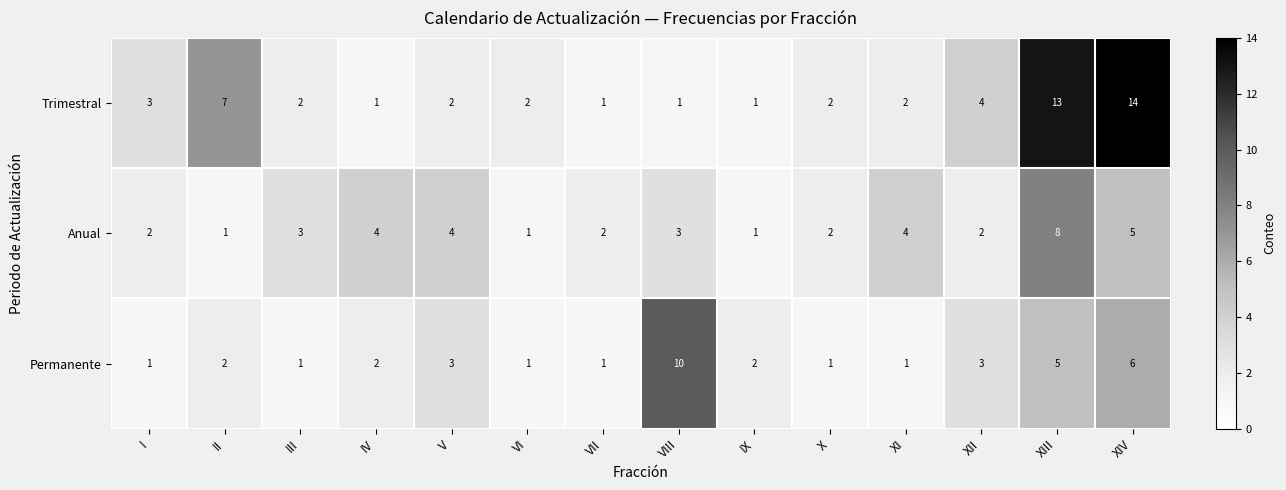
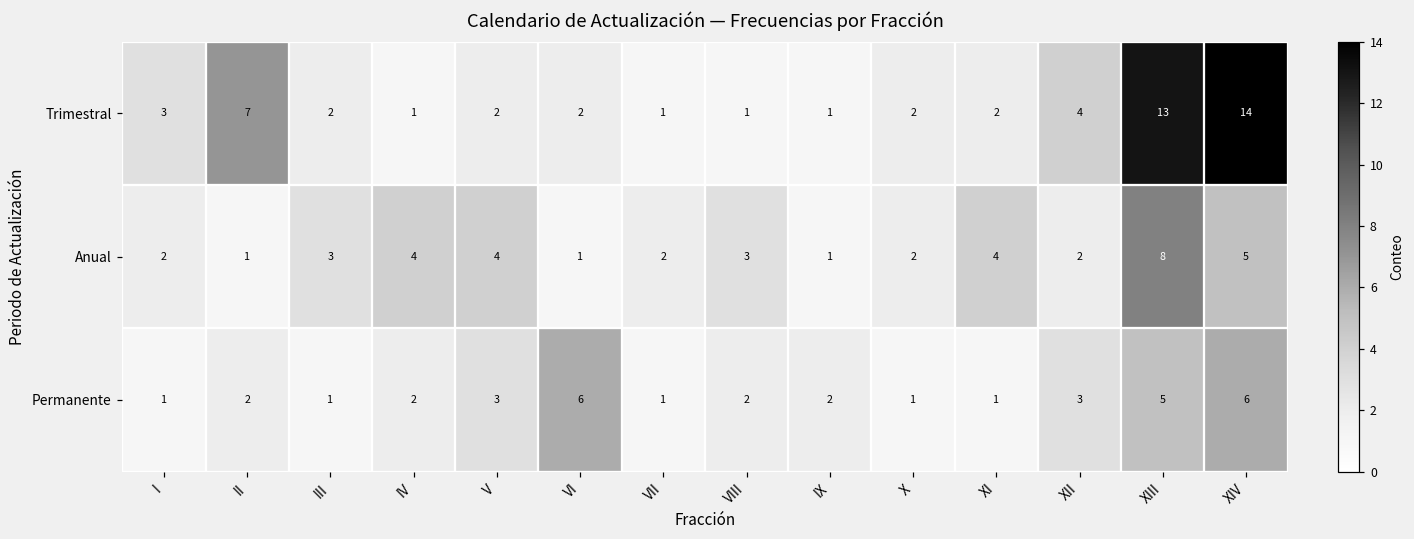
  {
    "Trimestral": {
      "I": 3,
      "II": 7,
      "III": 2,
      "IV": 1,
      "V": 2,
      "VI": 2,
      "VII": 1,
      "VIII": 1,
      "IX": 1,
      "X": 2,
      "XI": 2,
      "XII": 4,
      "XIII": 13,
      "XIV": 14
    },
    "Anual": {
      "I": 2,
      "II": 1,
      "III": 3,
      "IV": 4,
      "V": 4,
      "VI": 1,
      "VII": 2,
      "VIII": 3,
      "IX": 1,
      "X": 2,
      "XI": 4,
      "XII": 2,
      "XIII": 8,
      "XIV": 5
    },
    "Permanente": {
      "I": 1,
      "II": 2,
      "III": 1,
      "IV": 2,
      "V": 3,
-     "VI": 1,
+     "VI": 6,
      "VII": 1,
-     "VIII": 10,
+     "VIII": 2,
      "IX": 2,
      "X": 1,
      "XI": 1,
      "XII": 3,
      "XIII": 5,
      "XIV": 6
    }
  }
